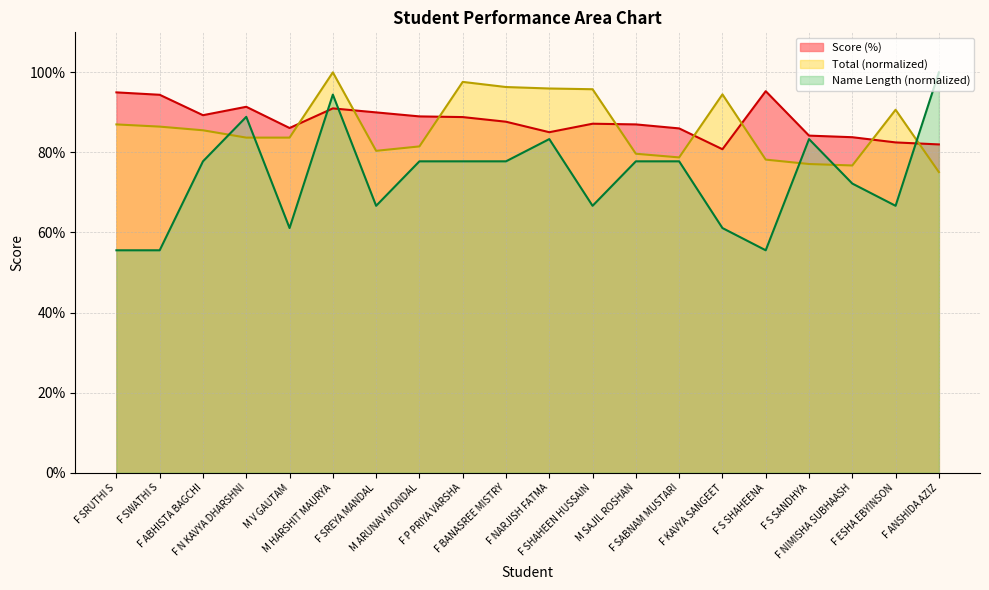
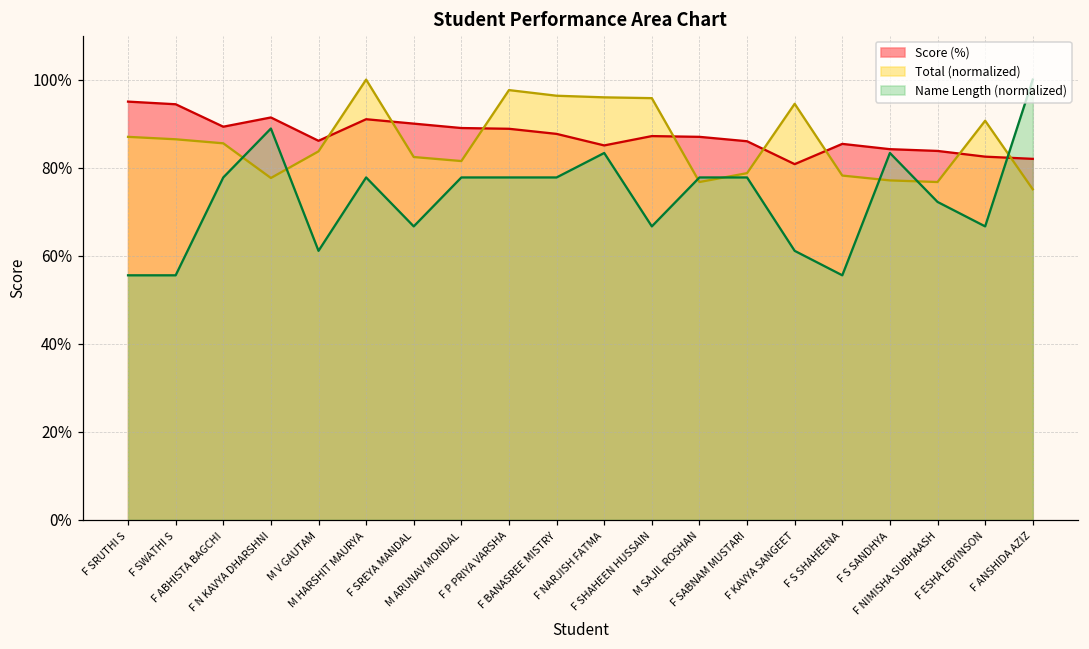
  {
    "Score (%)": {
      "F SRUTHI S": "95%",
      "F SWATHI S": "94%",
      "F ABHISTA BAGCHI": "89%",
      "F N KAVYA DHARSHNI": "91%",
      "M V GAUTAM": "86%",
      "M HARSHIT MAURYA": "91%",
      "F SREYA MANDAL": "90%",
      "M ARUNAV MONDAL": "89%",
      "F P PRIYA VARSHA": "89%",
      "F BANASREE MISTRY": "88%",
      "F NARJISH FATMA": "85%",
      "F SHAHEEN HUSSAIN": "87%",
      "M SAJIL ROSHAN": "87%",
      "F SABNAM MUSTARI": "86%",
      "F KAVYA SANGEET": "81%",
-     "F S SHAHEENA": "95%",
+     "F S SHAHEENA": "85%",
      "F S SANDHYA": "84%",
      "F NIMISHA SUBHAASH": "84%",
      "F ESHA EBYINSON": "83%",
      "F ANSHIDA AZIZ": "82%"
    },
    "Total (normalized)": {
      "F SRUTHI S": "87%",
      "F SWATHI S": "86%",
      "F ABHISTA BAGCHI": "86%",
-     "F N KAVYA DHARSHNI": "84%",
+     "F N KAVYA DHARSHNI": "78%",
      "M V GAUTAM": "84%",
      "M HARSHIT MAURYA": "100%",
-     "F SREYA MANDAL": "80%",
+     "F SREYA MANDAL": "82%",
      "M ARUNAV MONDAL": "82%",
      "F P PRIYA VARSHA": "98%",
      "F BANASREE MISTRY": "96%",
      "F NARJISH FATMA": "96%",
      "F SHAHEEN HUSSAIN": "96%",
-     "M SAJIL ROSHAN": "80%",
+     "M SAJIL ROSHAN": "77%",
      "F SABNAM MUSTARI": "79%",
      "F KAVYA SANGEET": "95%",
      "F S SHAHEENA": "78%",
      "F S SANDHYA": "77%",
      "F NIMISHA SUBHAASH": "77%",
      "F ESHA EBYINSON": "91%",
      "F ANSHIDA AZIZ": "75%"
    },
    "Name Length (normalized)": {
      "F SRUTHI S": "56%",
      "F SWATHI S": "56%",
      "F ABHISTA BAGCHI": "78%",
      "F N KAVYA DHARSHNI": "89%",
      "M V GAUTAM": "61%",
-     "M HARSHIT MAURYA": "94%",
+     "M HARSHIT MAURYA": "78%",
      "F SREYA MANDAL": "67%",
      "M ARUNAV MONDAL": "78%",
      "F P PRIYA VARSHA": "78%",
      "F BANASREE MISTRY": "78%",
      "F NARJISH FATMA": "83%",
      "F SHAHEEN HUSSAIN": "67%",
      "M SAJIL ROSHAN": "78%",
      "F SABNAM MUSTARI": "78%",
      "F KAVYA SANGEET": "61%",
      "F S SHAHEENA": "56%",
      "F S SANDHYA": "83%",
      "F NIMISHA SUBHAASH": "72%",
      "F ESHA EBYINSON": "67%"
    }
  }
